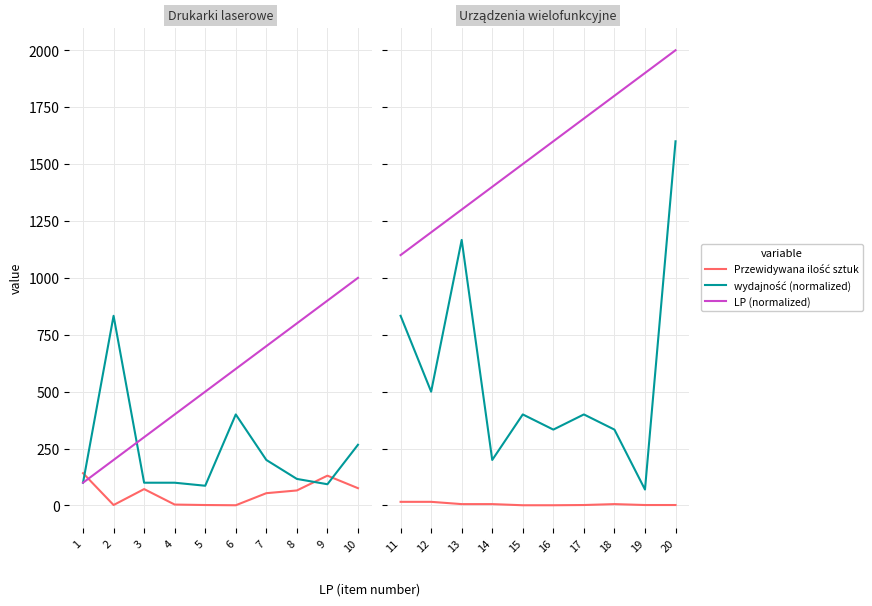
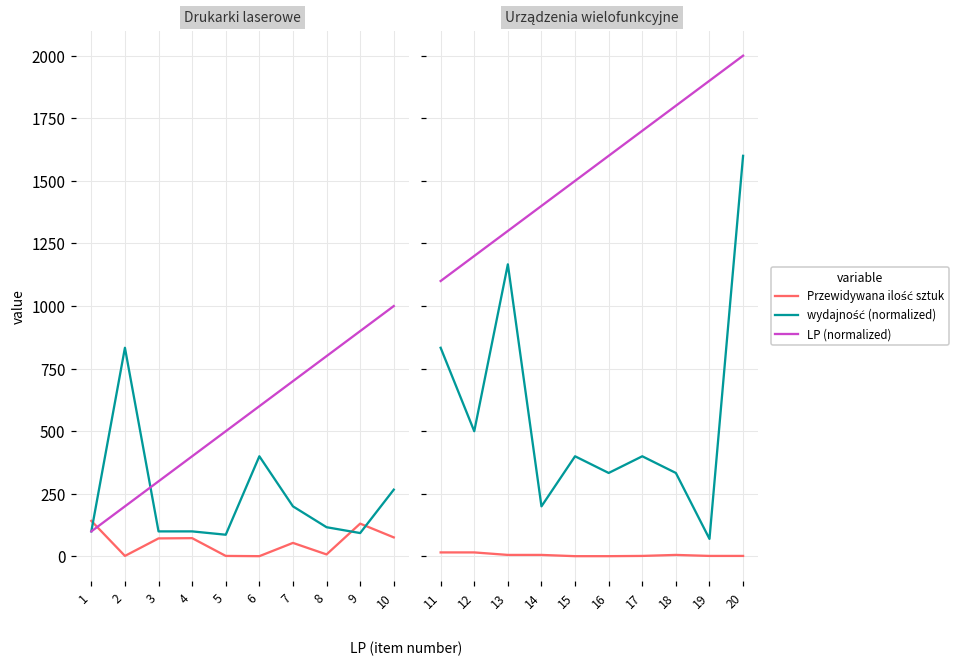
  {
    "Drukarki laserowe": {
      "Przewidywana ilość sztuk": {
        "1": 140,
        "2": 0,
        "3": 70,
-       "4": 0,
+       "4": 70,
        "5": 0,
        "6": 0,
        "7": 50,
-       "8": 70,
+       "8": 10,
        "9": 130,
        "10": 80
      },
      "wydajność (normalized)": {
        "2": 830,
        "3": 100,
        "4": 100,
        "5": 90,
        "6": 400,
        "7": 200,
        "8": 120,
        "9": 90,
        "10": 270
      },
      "LP (normalized)": {
        "2": 200,
        "3": 300,
        "4": 400,
        "5": 500,
        "6": 600,
        "7": 700,
        "8": 800,
        "9": 900,
        "10": 1000
      }
    }
  }
